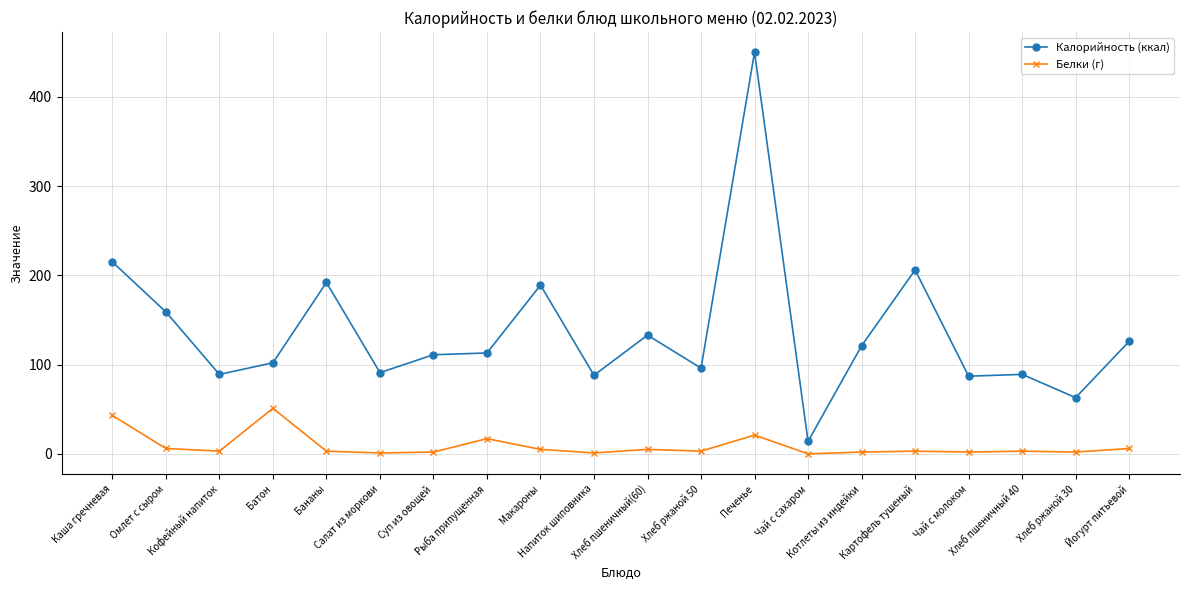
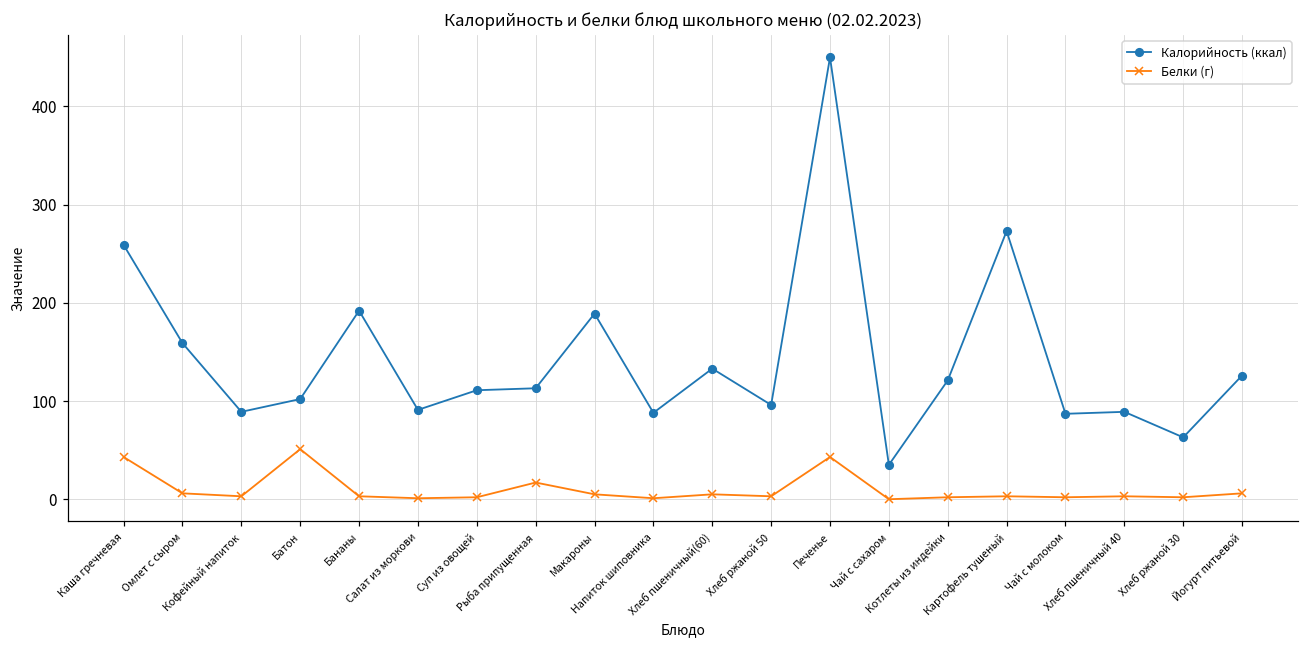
  {
    "Калорийность (ккал)": {
-     "Каша гречневая": 220,
+     "Каша гречневая": 260,
      "Омлет с сыром": 160,
      "Кофейный напиток": 90,
      "Батон": 100,
      "Бананы": 190,
      "Салат из моркови": 90,
      "Суп из овощей": 110,
      "Рыба припущенная": 110,
      "Макароны": 190,
      "Напиток шиповника": 90,
      "Хлеб пшеничный(60)": 130,
      "Хлеб ржаной 50": 100,
      "Печенье": 450,
-     "Чай с сахаром": 10,
+     "Чай с сахаром": 40,
      "Котлеты из индейки": 120,
-     "Картофель тушеный": 210,
+     "Картофель тушеный": 270,
      "Чай с молоком": 90,
      "Хлеб пшеничный 40": 90,
      "Хлеб ржаной 30": 60,
      "Йогурт питьевой": 130
    },
    "Белки (г)": {
      "Каша гречневая": 40,
      "Омлет с сыром": 10,
      "Кофейный напиток": 0,
      "Батон": 50,
      "Бананы": 0,
      "Салат из моркови": 0,
      "Суп из овощей": 0,
      "Рыба припущенная": 20,
      "Макароны": 10,
      "Напиток шиповника": 0,
      "Хлеб пшеничный(60)": 10,
      "Хлеб ржаной 50": 0,
-     "Печенье": 20,
+     "Печенье": 40,
      "Чай с сахаром": 0,
      "Котлеты из индейки": 0,
      "Картофель тушеный": 0,
      "Чай с молоком": 0,
      "Хлеб пшеничный 40": 0,
      "Хлеб ржаной 30": 0,
      "Йогурт питьевой": 10
    }
  }
